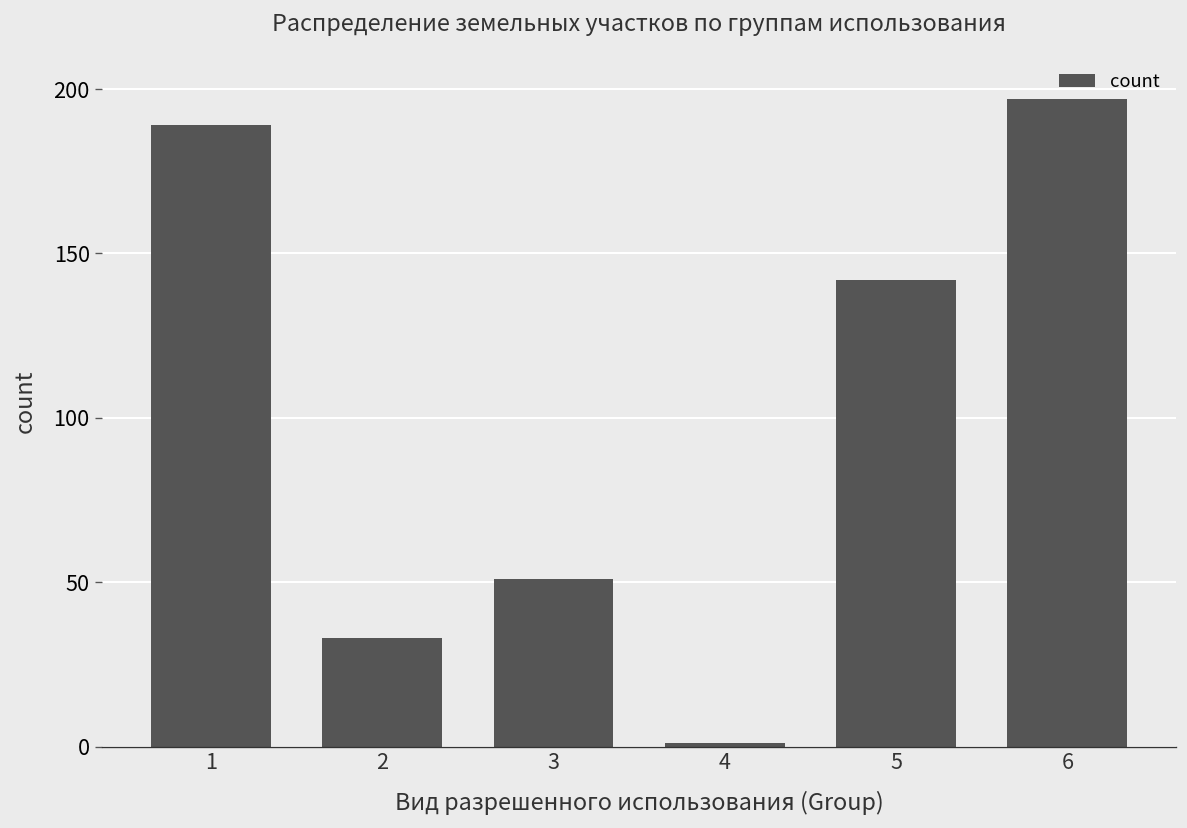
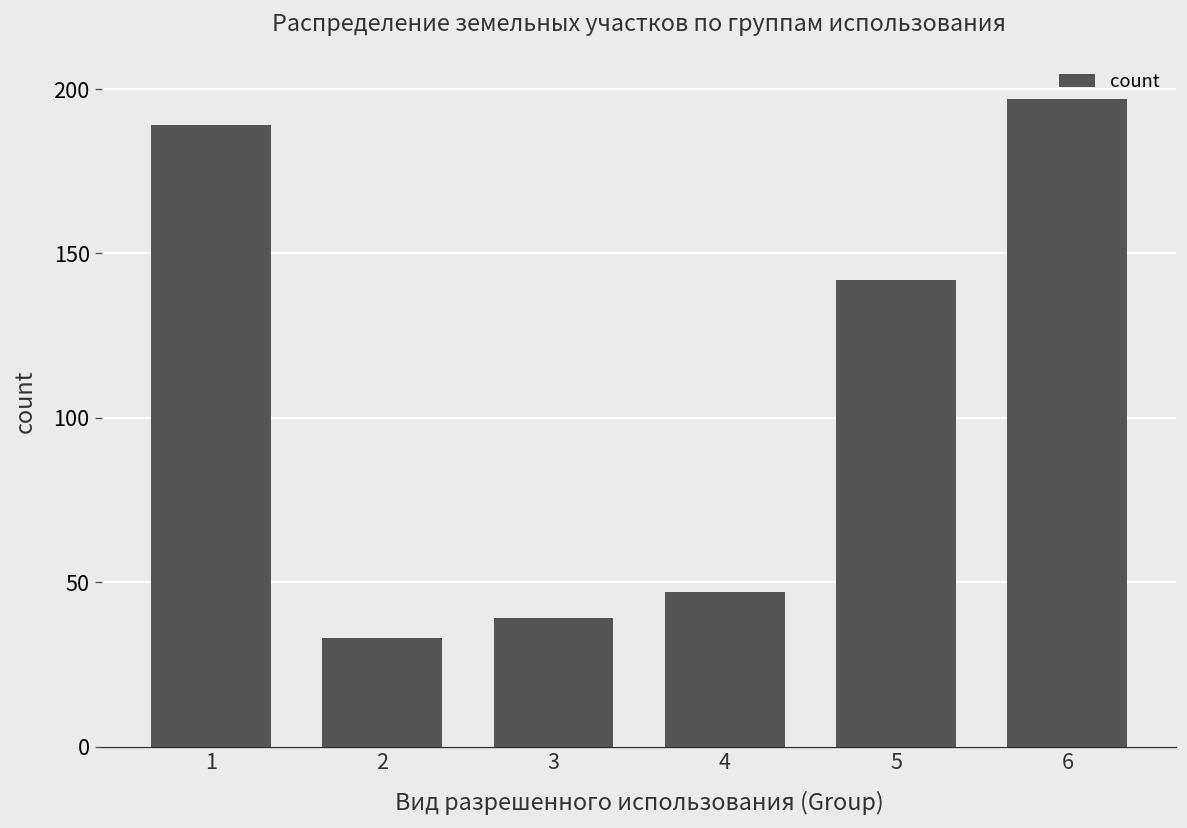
  {
    "1": 189,
    "2": 33,
-   "3": 51,
-   "4": 1,
+   "3": 39,
+   "4": 47,
    "5": 142,
    "6": 197
  }
